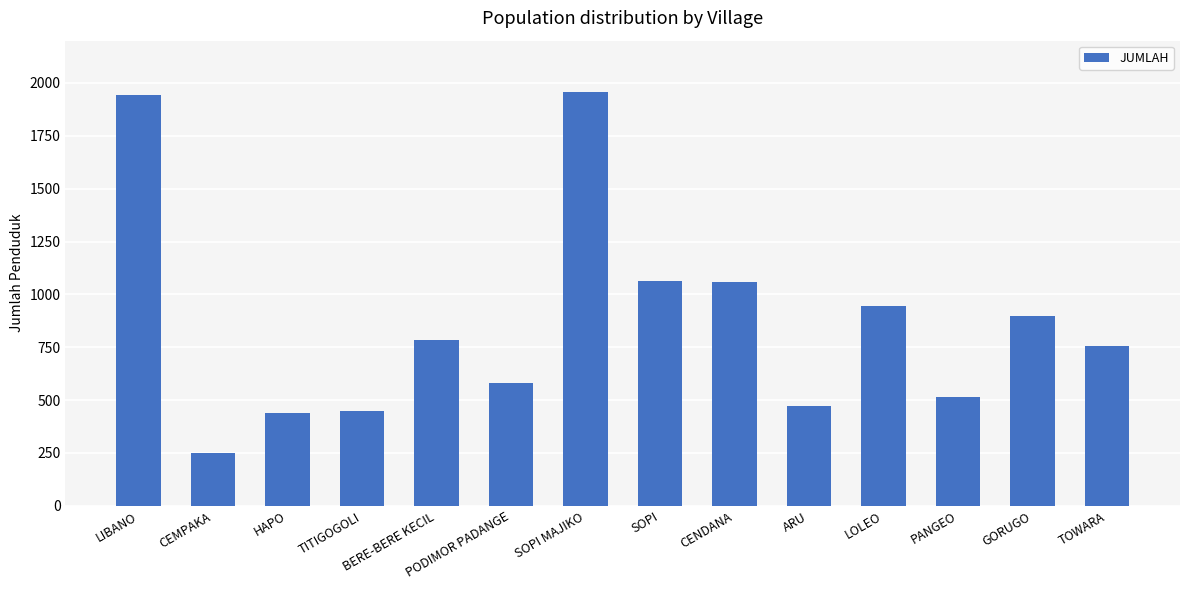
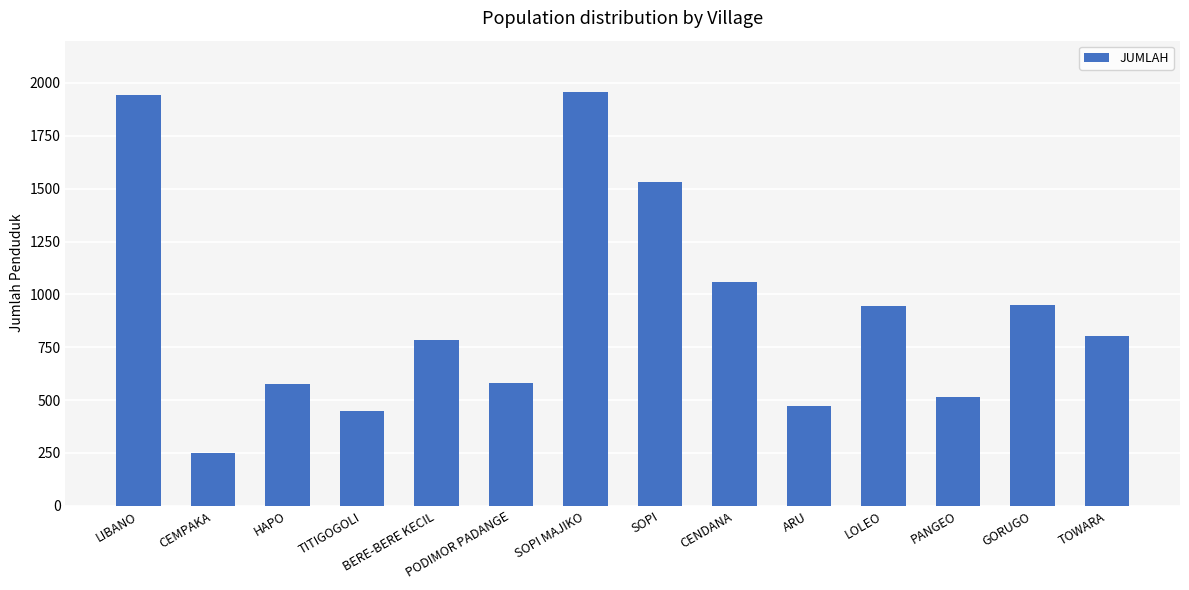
  {
    "LIBANO": 1940,
    "CEMPAKA": 250,
-   "HAPO": 440,
+   "HAPO": 580,
    "TITIGOGOLI": 450,
    "BERE-BERE KECIL": 790,
    "PODIMOR PADANGE": 580,
    "SOPI MAJIKO": 1960,
-   "SOPI": 1060,
+   "SOPI": 1530,
    "CENDANA": 1060,
    "ARU": 470,
    "LOLEO": 950,
    "PANGEO": 520,
-   "GORUGO": 900,
-   "TOWARA": 760
+   "GORUGO": 950,
+   "TOWARA": 800
  }
